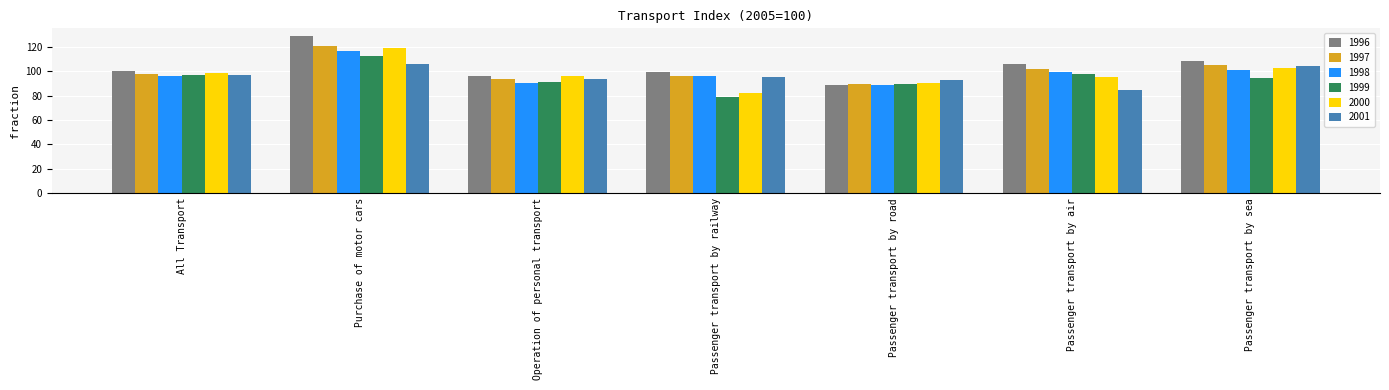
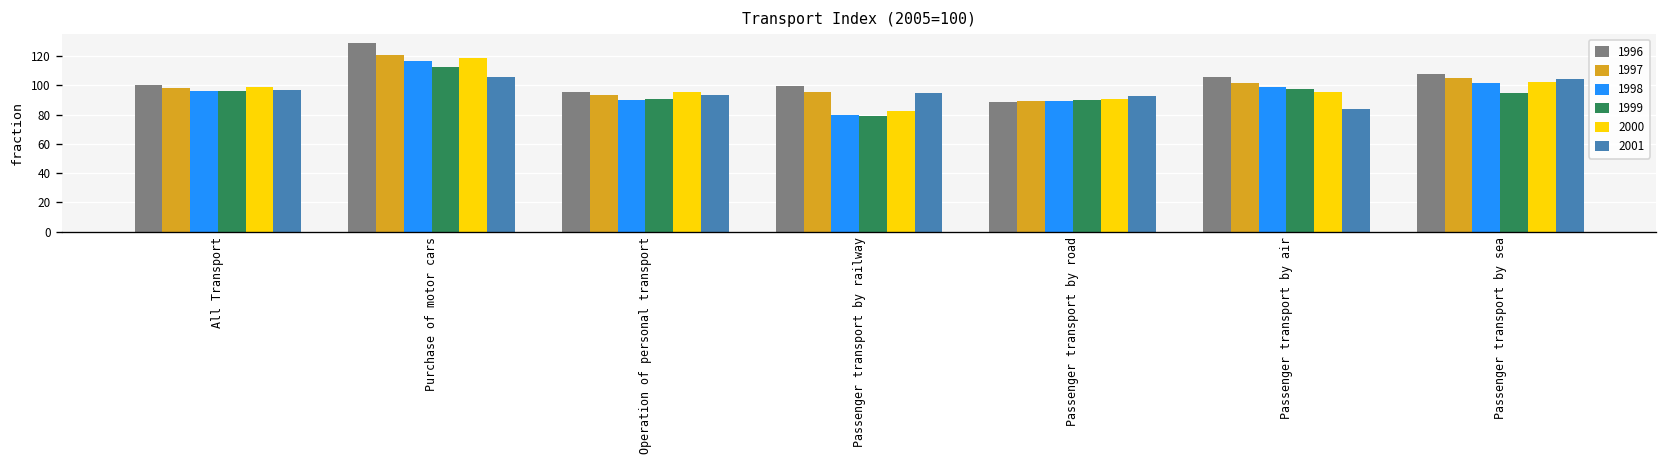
  {
    "1996": {
      "All Transport": 100,
      "Purchase of motor cars": 129,
      "Operation of personal transport": 96,
      "Passenger transport by railway": 99,
      "Passenger transport by road": 89,
      "Passenger transport by air": 106,
      "Passenger transport by sea": 108
    },
    "1997": {
      "All Transport": 98,
      "Purchase of motor cars": 121,
      "Operation of personal transport": 94,
      "Passenger transport by railway": 96,
      "Passenger transport by road": 89,
      "Passenger transport by air": 102,
      "Passenger transport by sea": 105
    },
    "1998": {
      "All Transport": 96,
      "Purchase of motor cars": 117,
      "Operation of personal transport": 90,
-     "Passenger transport by railway": 96,
+     "Passenger transport by railway": 80,
      "Passenger transport by road": 89,
      "Passenger transport by air": 99,
      "Passenger transport by sea": 101
    },
    "1999": {
      "All Transport": 96,
      "Purchase of motor cars": 113,
      "Operation of personal transport": 91,
      "Passenger transport by railway": 79,
      "Passenger transport by road": 90,
      "Passenger transport by air": 97,
      "Passenger transport by sea": 95
    },
    "2000": {
      "All Transport": 99,
      "Purchase of motor cars": 119,
      "Operation of personal transport": 96,
      "Passenger transport by railway": 83,
      "Passenger transport by road": 91,
      "Passenger transport by air": 96,
      "Passenger transport by sea": 103
    },
    "2001": {
      "All Transport": 97,
      "Purchase of motor cars": 106,
      "Operation of personal transport": 93,
      "Passenger transport by railway": 95,
      "Passenger transport by road": 93,
      "Passenger transport by air": 84,
      "Passenger transport by sea": 104
    }
  }
